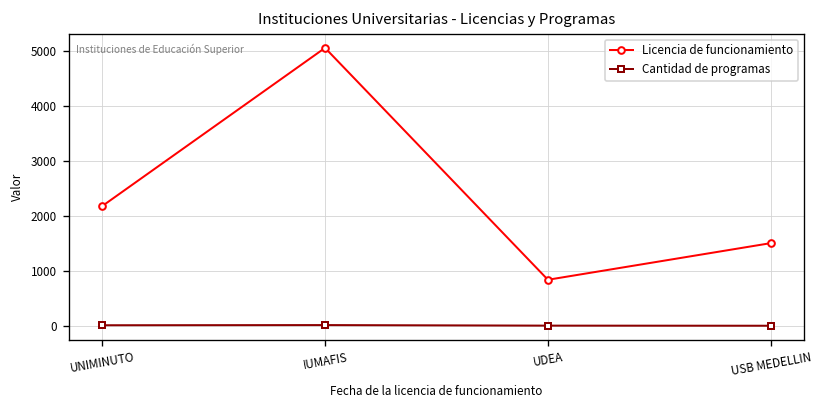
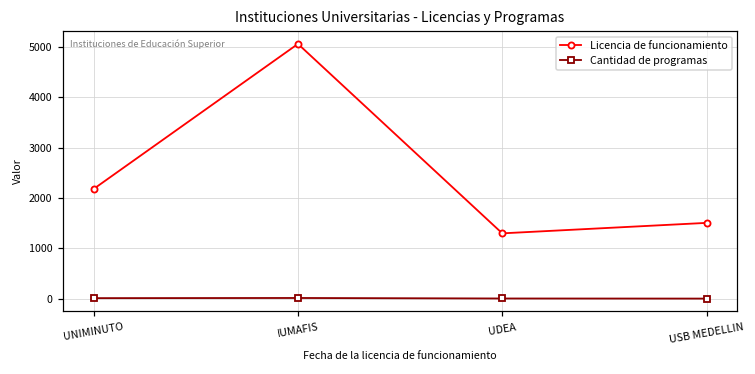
  {
    "Licencia de funcionamiento": {
      "UNIMINUTO": 2200,
      "IUMAFIS": 5100,
-     "UDEA": 800,
+     "UDEA": 1300,
      "USB MEDELLIN": 1500
    },
    "Cantidad de programas": {
      "UNIMINUTO": 0,
      "IUMAFIS": 0,
      "UDEA": 0,
      "USB MEDELLIN": 0
    }
  }
